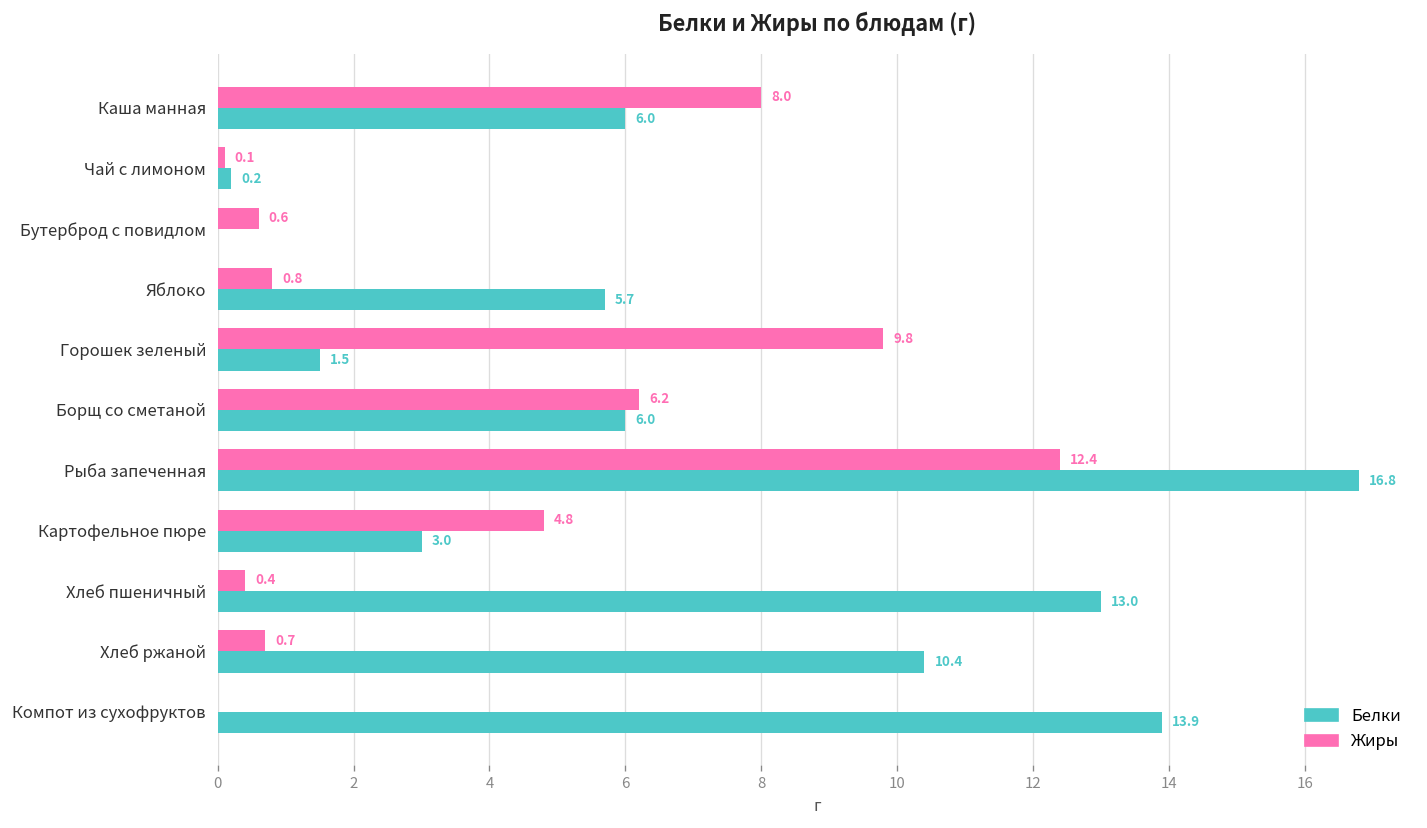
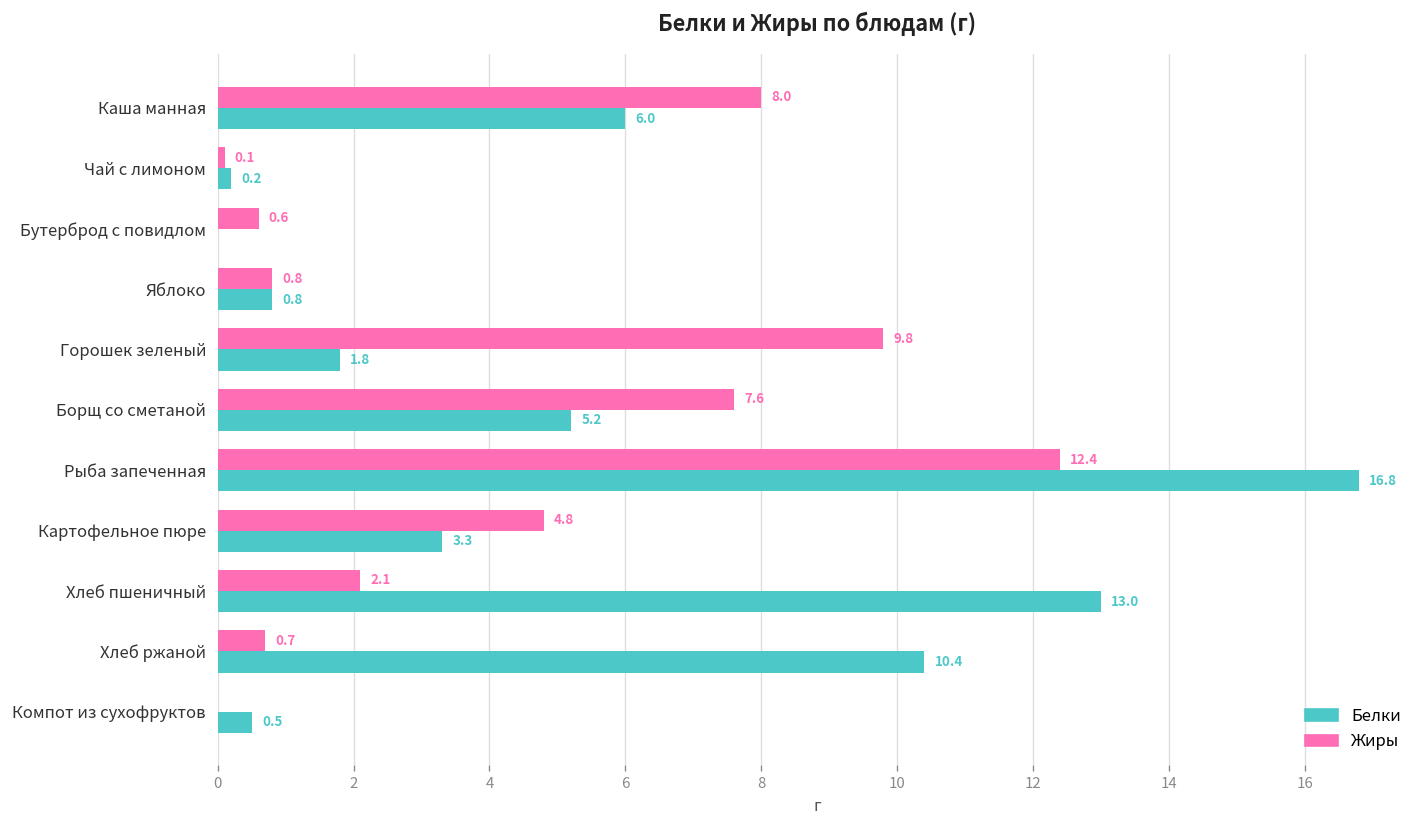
  {
    "Белки": {
      "Каша манная": 6.0,
      "Чай с лимоном": 0.2,
-     "Яблоко": 5.7,
-     "Горошек зеленый": 1.5,
-     "Борщ со сметаной": 6.0,
+     "Яблоко": 0.8,
+     "Горошек зеленый": 1.8,
+     "Борщ со сметаной": 5.2,
      "Рыба запеченная": 16.8,
-     "Картофельное пюре": 3.0,
+     "Картофельное пюре": 3.3,
      "Хлеб пшеничный": 13.0,
      "Хлеб ржаной": 10.4,
-     "Компот из сухофруктов": 13.9
+     "Компот из сухофруктов": 0.5
    },
    "Жиры": {
      "Каша манная": 8.0,
      "Чай с лимоном": 0.1,
      "Бутерброд с повидлом": 0.6,
      "Яблоко": 0.8,
      "Горошек зеленый": 9.8,
-     "Борщ со сметаной": 6.2,
+     "Борщ со сметаной": 7.6,
      "Рыба запеченная": 12.4,
      "Картофельное пюре": 4.8,
-     "Хлеб пшеничный": 0.4,
+     "Хлеб пшеничный": 2.1,
      "Хлеб ржаной": 0.7
    }
  }
